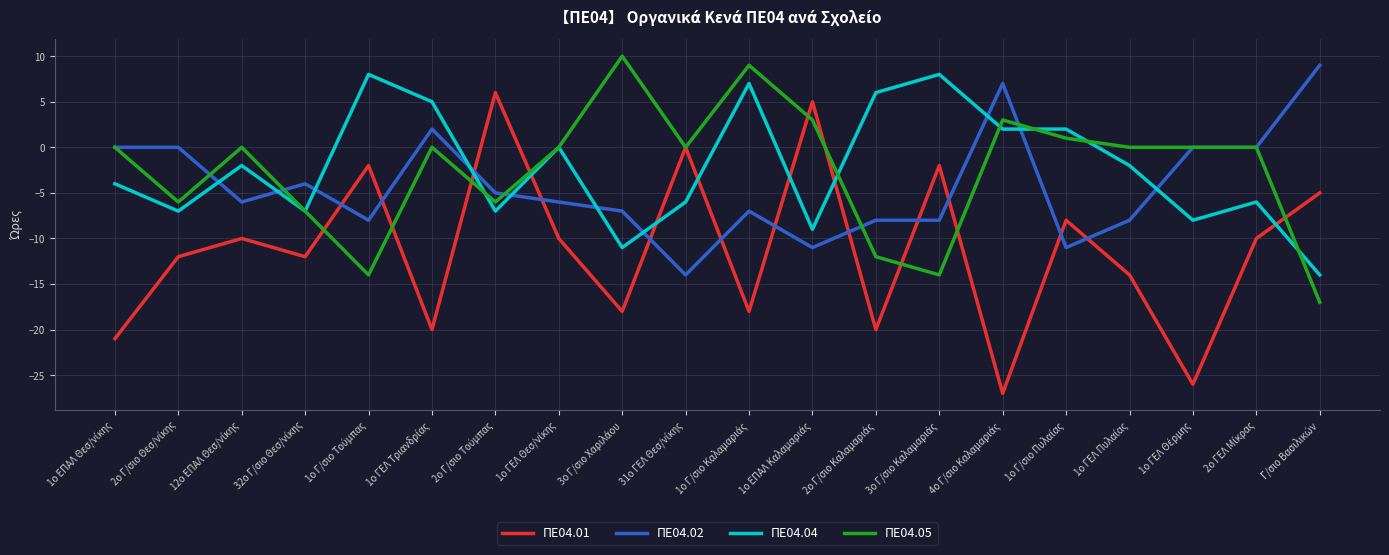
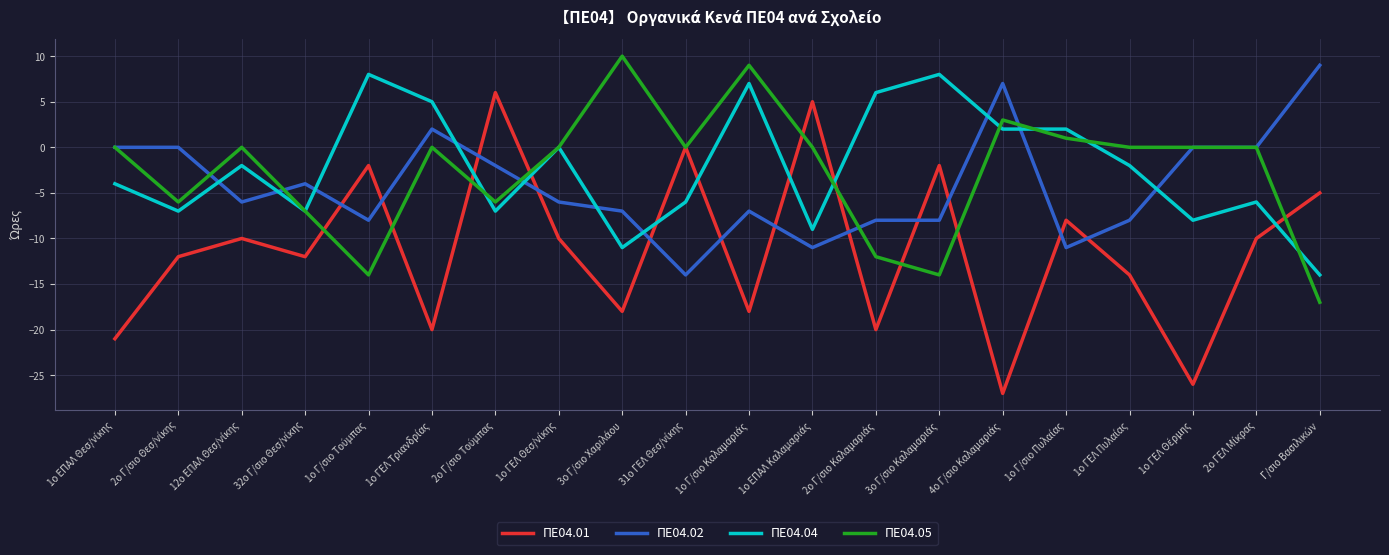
  {
    "ΠΕ04.01": {
      "1ο ΕΠΑΛ Θεσ/νίκης": -21,
      "2ο Γ/σιο Θεσ/νίκης": -12,
      "12ο ΕΠΑΛ Θεσ/νίκης": -10,
      "32ο Γ/σιο Θεσ/νίκης": -12,
      "1ο Γ/σιο Τούμπας": -2,
      "1ο ΓΕΛ Τριανδρίας": -20,
      "2ο Γ/σιο Τούμπας": 6,
      "1ο ΓΕΛ Θεσ/νίκης": -10,
      "3ο Γ/σιο Χαριλάου": -18,
      "1ο Γ/σιο Καλαμαριάς": -18,
      "1ο ΕΠΑΛ Καλαμαριάς": 5,
      "2ο Γ/σιο Καλαμαριάς": -20,
      "3ο Γ/σιο Καλαμαριάς": -2,
      "4ο Γ/σιο Καλαμαριάς": -27,
      "1ο Γ/σιο Πυλαίας": -8,
      "1ο ΓΕΛ Πυλαίας": -14,
      "1ο ΓΕΛ Θέρμης": -26,
      "2ο ΓΕΛ Μίκρας": -10,
      "Γ/σιο Βασιλικών": -5
    },
    "ΠΕ04.02": {
      "2ο Γ/σιο Θεσ/νίκης": 0,
      "12ο ΕΠΑΛ Θεσ/νίκης": -6,
      "32ο Γ/σιο Θεσ/νίκης": -4,
      "1ο Γ/σιο Τούμπας": -8,
      "1ο ΓΕΛ Τριανδρίας": 2,
-     "2ο Γ/σιο Τούμπας": -5,
+     "2ο Γ/σιο Τούμπας": -2,
      "1ο ΓΕΛ Θεσ/νίκης": -6,
      "3ο Γ/σιο Χαριλάου": -7,
      "31ο ΓΕΛ Θεσ/νίκης": -14,
      "1ο Γ/σιο Καλαμαριάς": -7,
      "1ο ΕΠΑΛ Καλαμαριάς": -11,
      "2ο Γ/σιο Καλαμαριάς": -8,
      "3ο Γ/σιο Καλαμαριάς": -8,
      "4ο Γ/σιο Καλαμαριάς": 7,
      "1ο Γ/σιο Πυλαίας": -11,
      "1ο ΓΕΛ Πυλαίας": -8,
      "Γ/σιο Βασιλικών": 9
    },
    "ΠΕ04.04": {
      "1ο ΕΠΑΛ Θεσ/νίκης": -4,
      "2ο Γ/σιο Θεσ/νίκης": -7,
      "12ο ΕΠΑΛ Θεσ/νίκης": -2,
      "1ο Γ/σιο Τούμπας": 8,
      "1ο ΓΕΛ Τριανδρίας": 5,
      "2ο Γ/σιο Τούμπας": -7,
      "3ο Γ/σιο Χαριλάου": -11,
      "31ο ΓΕΛ Θεσ/νίκης": -6,
      "1ο Γ/σιο Καλαμαριάς": 7,
      "1ο ΕΠΑΛ Καλαμαριάς": -9,
      "2ο Γ/σιο Καλαμαριάς": 6,
      "3ο Γ/σιο Καλαμαριάς": 8,
      "4ο Γ/σιο Καλαμαριάς": 2,
      "1ο Γ/σιο Πυλαίας": 2,
      "1ο ΓΕΛ Πυλαίας": -2,
      "1ο ΓΕΛ Θέρμης": -8,
      "2ο ΓΕΛ Μίκρας": -6,
      "Γ/σιο Βασιλικών": -14
    },
    "ΠΕ04.05": {
      "2ο Γ/σιο Θεσ/νίκης": -6,
      "12ο ΕΠΑΛ Θεσ/νίκης": 0,
      "1ο Γ/σιο Τούμπας": -14,
      "1ο ΓΕΛ Τριανδρίας": 0,
      "2ο Γ/σιο Τούμπας": -6,
      "3ο Γ/σιο Χαριλάου": 10,
      "1ο Γ/σιο Καλαμαριάς": 9,
-     "1ο ΕΠΑΛ Καλαμαριάς": 3,
+     "1ο ΕΠΑΛ Καλαμαριάς": 0,
      "2ο Γ/σιο Καλαμαριάς": -12,
      "3ο Γ/σιο Καλαμαριάς": -14,
      "4ο Γ/σιο Καλαμαριάς": 3,
      "1ο Γ/σιο Πυλαίας": 1,
      "1ο ΓΕΛ Πυλαίας": 0,
      "Γ/σιο Βασιλικών": -17
    }
  }
